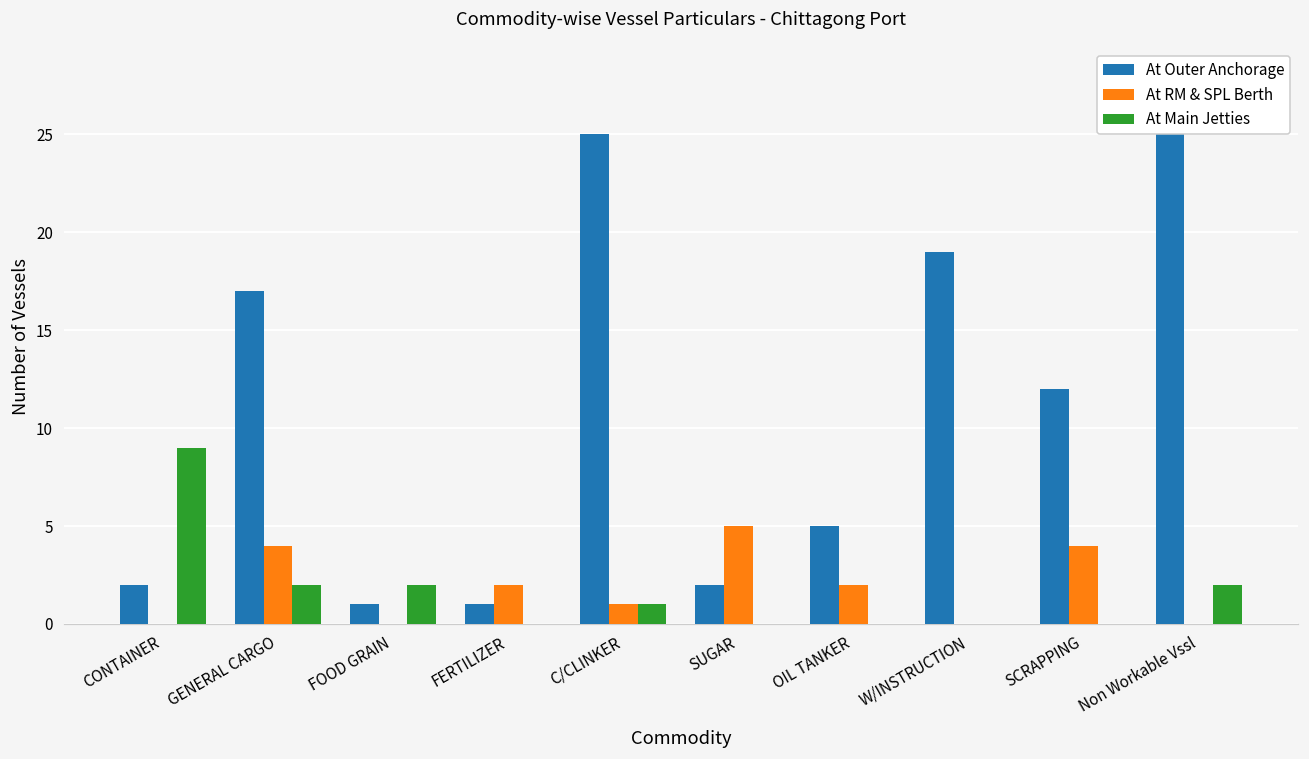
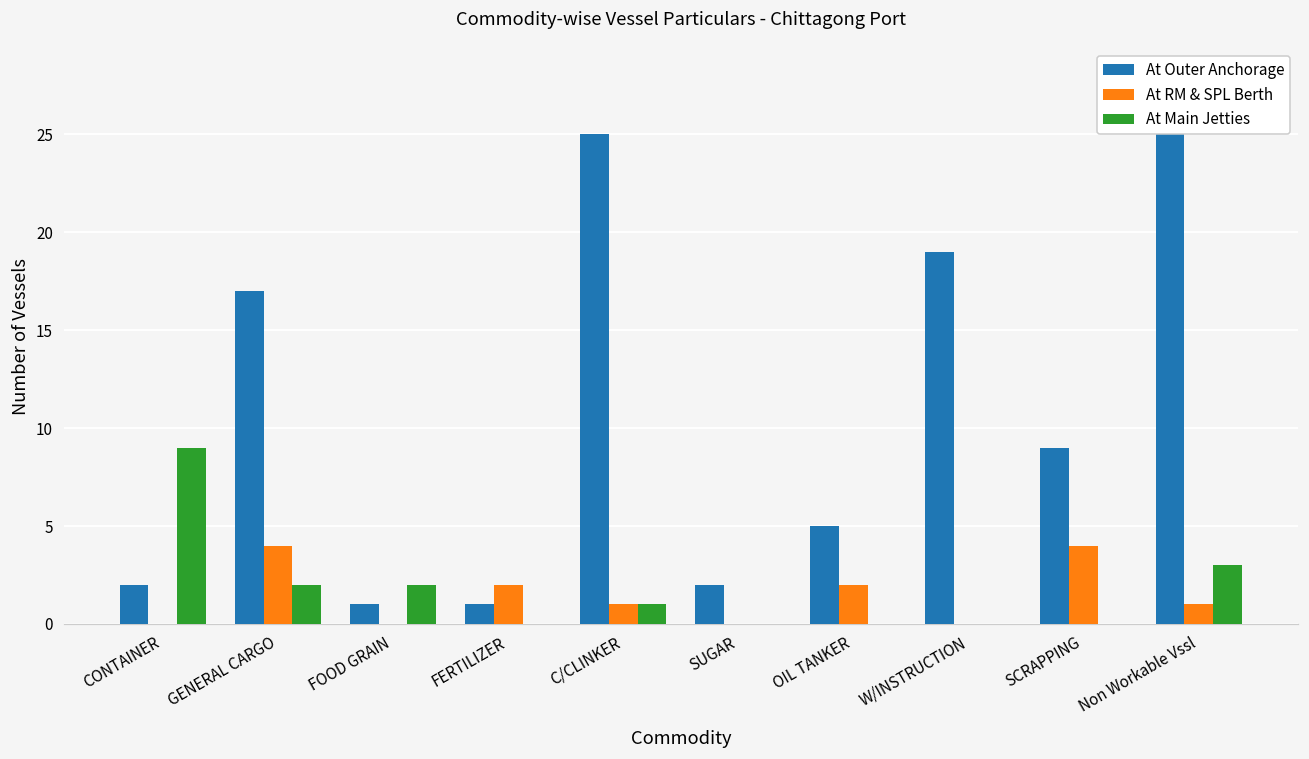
  {
    "At Outer Anchorage": {
      "CONTAINER": 2,
      "GENERAL CARGO": 17,
      "FOOD GRAIN": 1,
      "FERTILIZER": 1,
      "C/CLINKER": 25,
      "SUGAR": 2,
      "OIL TANKER": 5,
      "W/INSTRUCTION": 19,
-     "SCRAPPING": 12
+     "SCRAPPING": 9
    },
    "At RM & SPL Berth": {
      "CONTAINER": 0,
      "GENERAL CARGO": 4,
      "FOOD GRAIN": 0,
      "FERTILIZER": 2,
      "C/CLINKER": 1,
-     "SUGAR": 5,
+     "SUGAR": 0,
      "OIL TANKER": 2,
      "W/INSTRUCTION": 0,
      "SCRAPPING": 4,
-     "Non Workable Vssl": 0
+     "Non Workable Vssl": 1
    },
    "At Main Jetties": {
      "CONTAINER": 9,
      "GENERAL CARGO": 2,
      "FOOD GRAIN": 2,
      "FERTILIZER": 0,
      "C/CLINKER": 1,
      "SUGAR": 0,
      "OIL TANKER": 0,
      "W/INSTRUCTION": 0,
      "SCRAPPING": 0,
-     "Non Workable Vssl": 2
+     "Non Workable Vssl": 3
    }
  }
